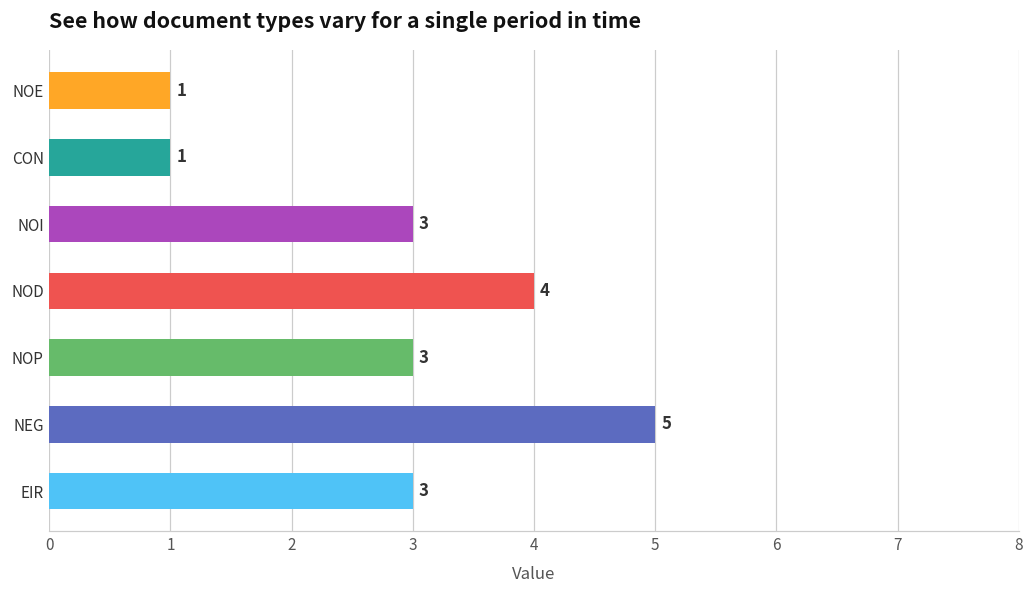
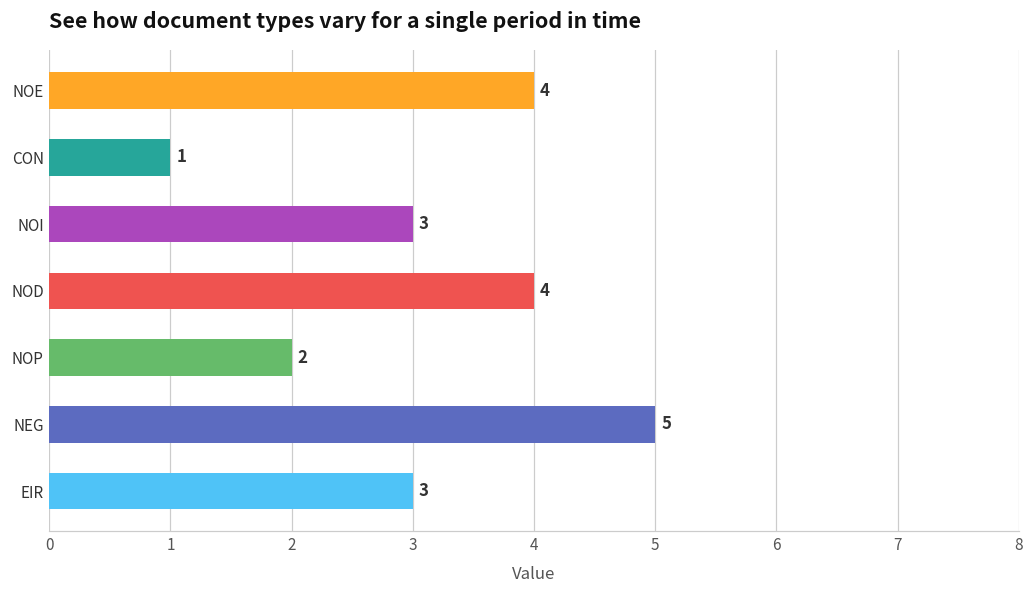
  {
-   "NOE": 1,
+   "NOE": 4,
    "CON": 1,
    "NOI": 3,
    "NOD": 4,
-   "NOP": 3,
+   "NOP": 2,
    "NEG": 5,
    "EIR": 3
  }
